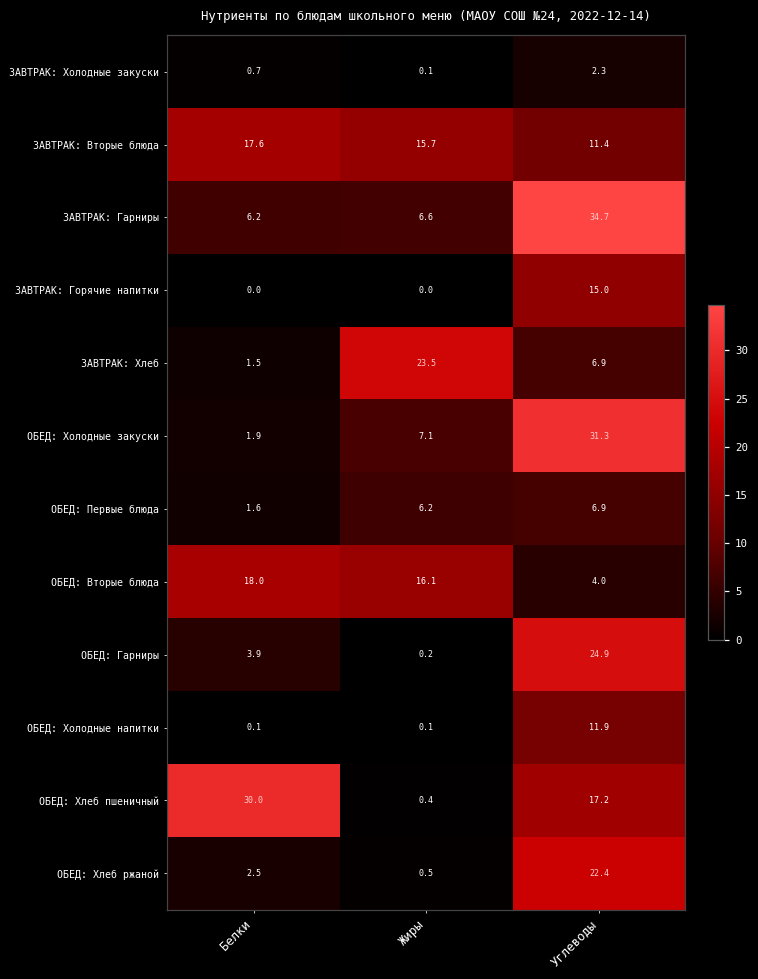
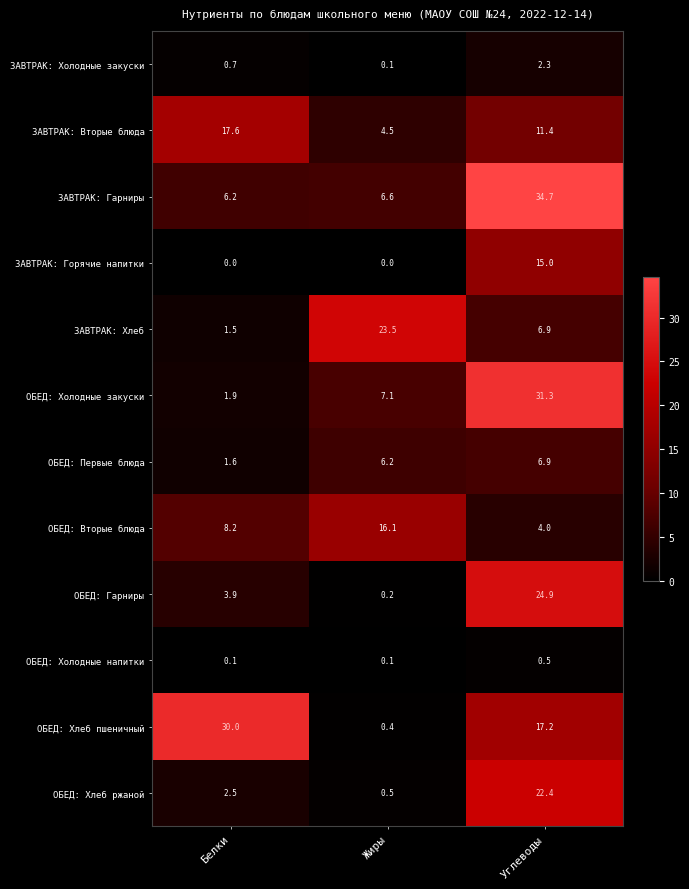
  {
    "ЗАВТРАК: Холодные закуски": {
      "Белки": 0.7,
      "Жиры": 0.1,
      "Углеводы": 2.3
    },
    "ЗАВТРАК: Вторые блюда": {
      "Белки": 17.6,
-     "Жиры": 15.7,
+     "Жиры": 4.5,
      "Углеводы": 11.4
    },
    "ЗАВТРАК: Гарниры": {
      "Белки": 6.2,
      "Жиры": 6.6,
      "Углеводы": 34.7
    },
    "ЗАВТРАК: Горячие напитки": {
      "Белки": 0.0,
      "Жиры": 0.0,
      "Углеводы": 15.0
    },
    "ЗАВТРАК: Хлеб": {
      "Белки": 1.5,
      "Жиры": 23.5,
      "Углеводы": 6.9
    },
    "ОБЕД: Холодные закуски": {
      "Белки": 1.9,
      "Жиры": 7.1,
      "Углеводы": 31.3
    },
    "ОБЕД: Первые блюда": {
      "Белки": 1.6,
      "Жиры": 6.2,
      "Углеводы": 6.9
    },
    "ОБЕД: Вторые блюда": {
-     "Белки": 18.0,
+     "Белки": 8.2,
      "Жиры": 16.1,
      "Углеводы": 4.0
    },
    "ОБЕД: Гарниры": {
      "Белки": 3.9,
      "Жиры": 0.2,
      "Углеводы": 24.9
    },
    "ОБЕД: Холодные напитки": {
      "Белки": 0.1,
      "Жиры": 0.1,
-     "Углеводы": 11.9
+     "Углеводы": 0.5
    },
    "ОБЕД: Хлеб пшеничный": {
      "Белки": 30.0,
      "Жиры": 0.4,
      "Углеводы": 17.2
    },
    "ОБЕД: Хлеб ржаной": {
      "Белки": 2.5,
      "Жиры": 0.5,
      "Углеводы": 22.4
    }
  }
